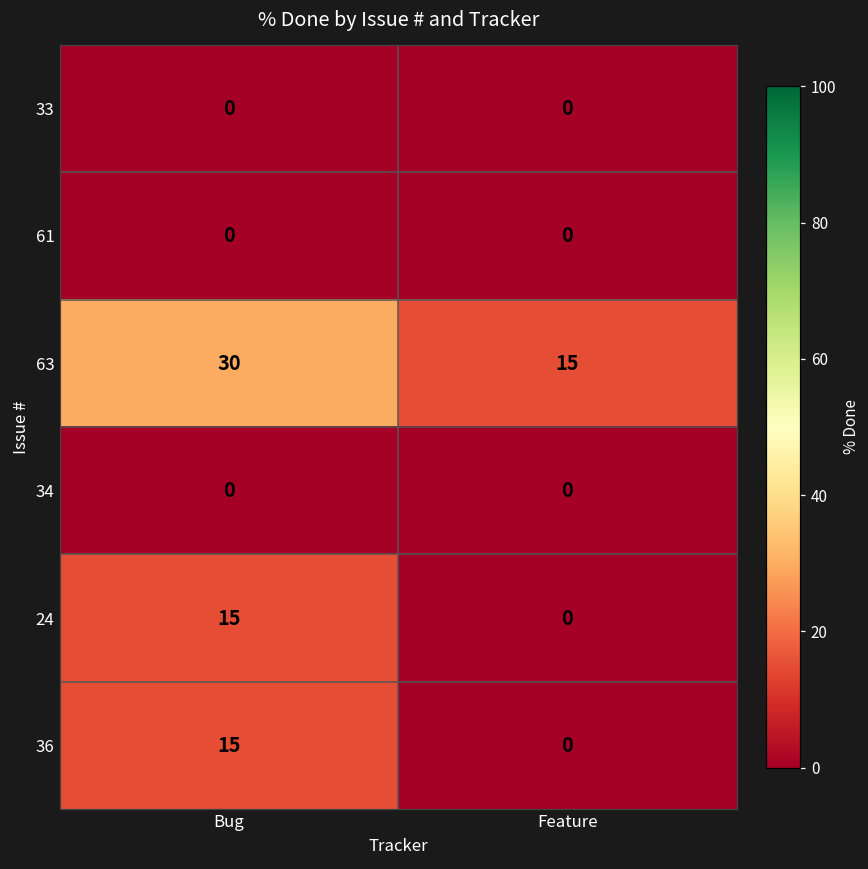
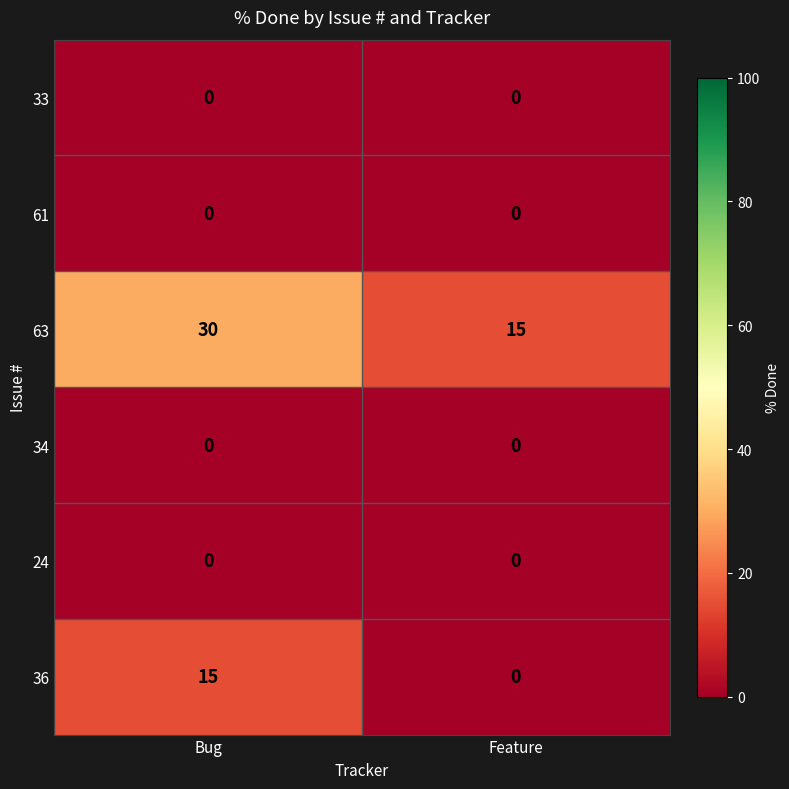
  {
    "33": {
      "Bug": 0,
      "Feature": 0
    },
    "61": {
      "Bug": 0,
      "Feature": 0
    },
    "63": {
      "Bug": 30,
      "Feature": 15
    },
    "34": {
      "Bug": 0,
      "Feature": 0
    },
    "24": {
-     "Bug": 15,
+     "Bug": 0,
      "Feature": 0
    },
    "36": {
      "Bug": 15,
      "Feature": 0
    }
  }
